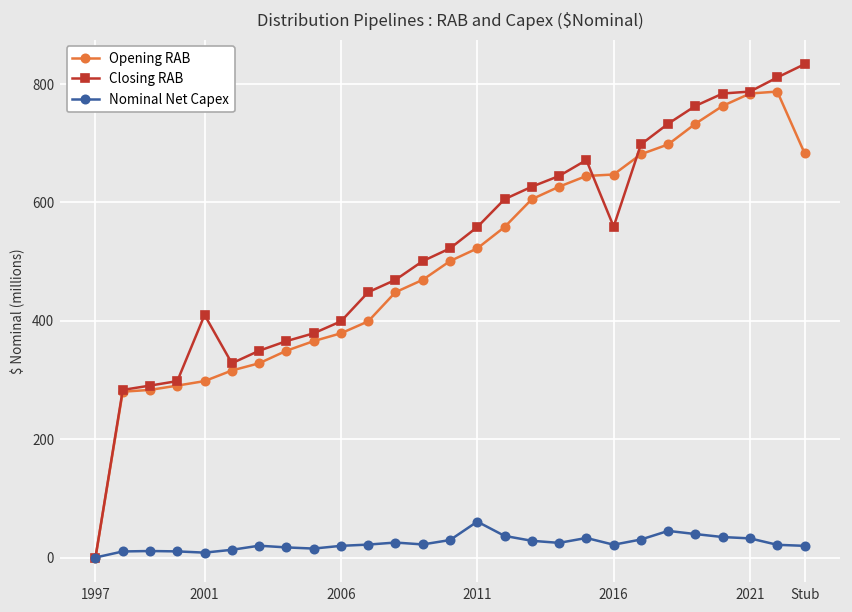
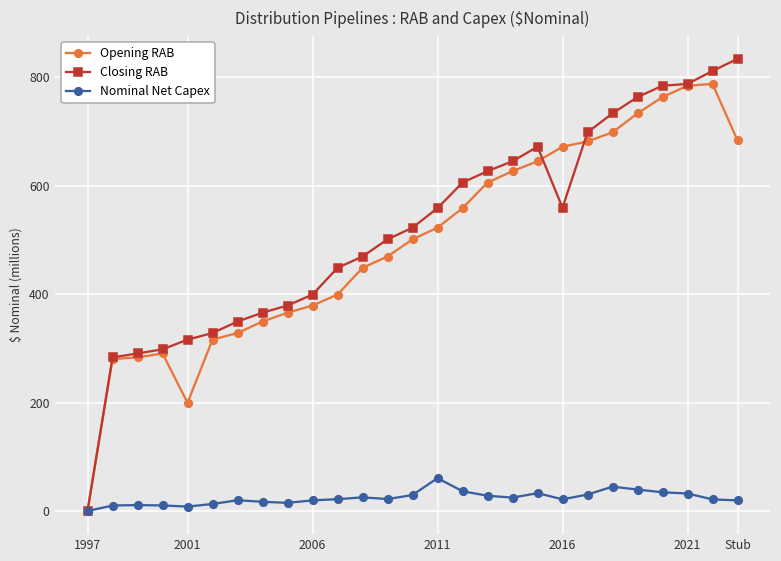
  {
    "Opening RAB": {
-     "2001": 300,
+     "2001": 200,
      "2006": 380,
      "2011": 520,
-     "2016": 650,
+     "2016": 670,
      "Stub": 680
    },
    "Closing RAB": {
-     "2001": 410,
+     "2001": 320,
      "2006": 400,
      "2011": 560,
      "2016": 560,
      "Stub": 830
    },
    "Nominal Net Capex": {
      "2001": 10,
      "2006": 20,
      "2011": 60,
      "2016": 20,
      "2021": 30,
      "Stub": 20
    }
  }
